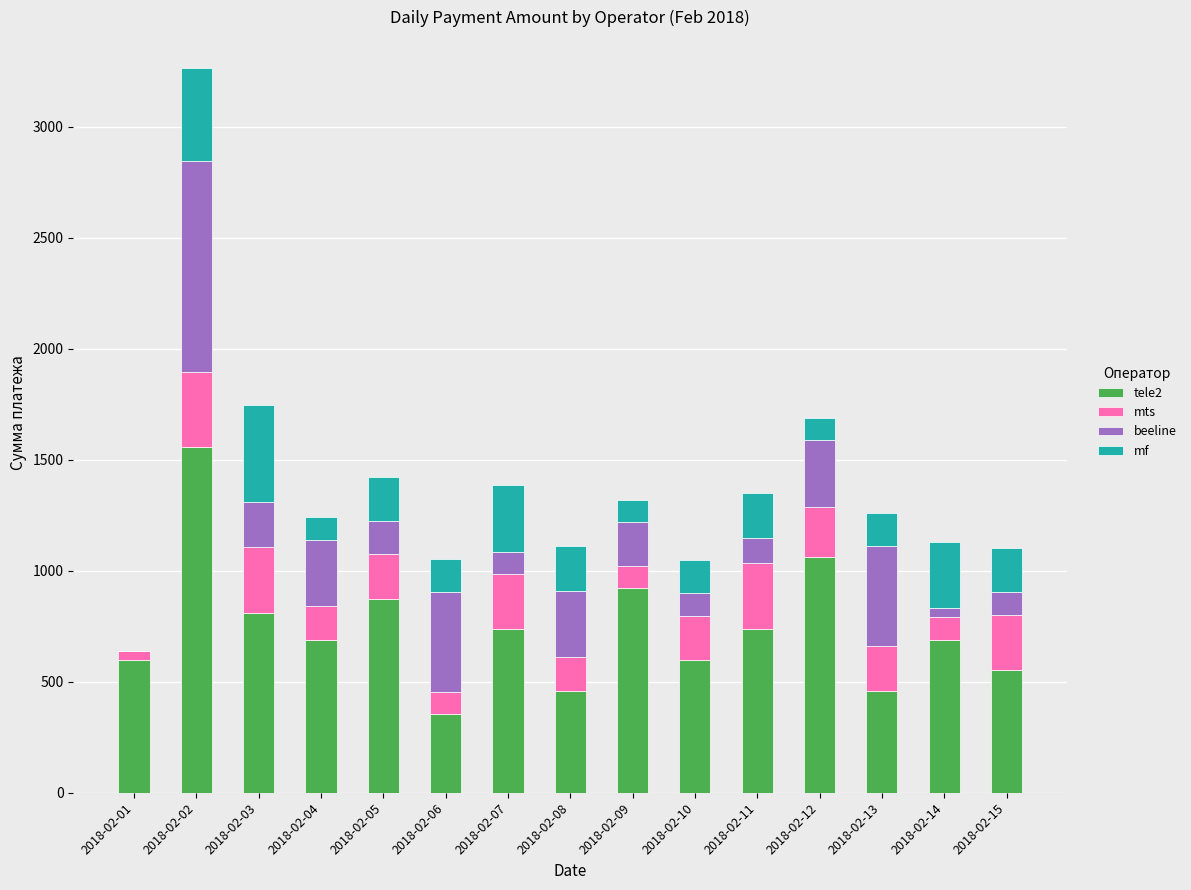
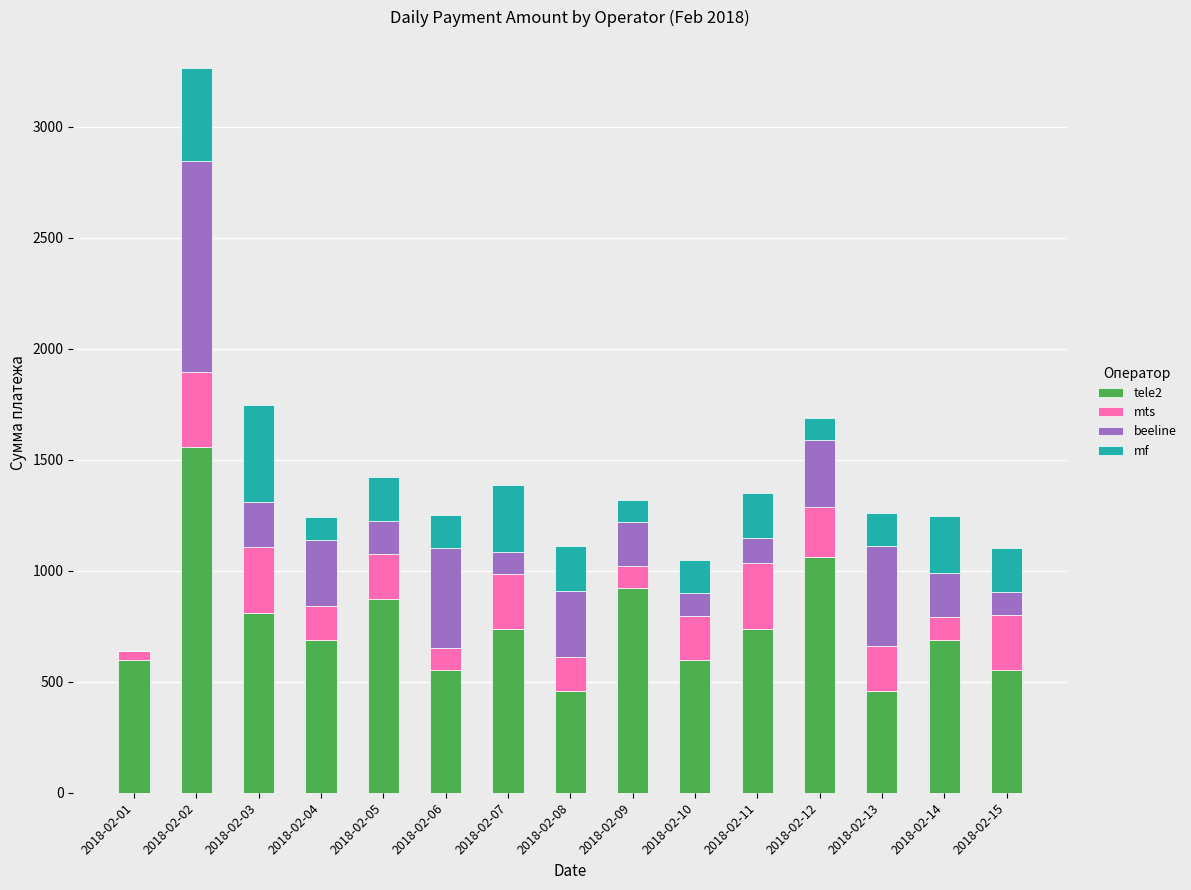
  {
    "tele2": {
      "2018-02-01": 600,
      "2018-02-02": 1560,
      "2018-02-03": 810,
      "2018-02-04": 690,
      "2018-02-05": 870,
-     "2018-02-06": 360,
+     "2018-02-06": 550,
      "2018-02-07": 740,
      "2018-02-08": 460,
      "2018-02-09": 920,
      "2018-02-10": 600,
      "2018-02-11": 740,
      "2018-02-12": 1060,
      "2018-02-13": 460,
      "2018-02-14": 690,
      "2018-02-15": 550
    },
    "mts": {
      "2018-02-01": 40,
      "2018-02-02": 340,
      "2018-02-03": 300,
      "2018-02-04": 150,
      "2018-02-05": 200,
      "2018-02-06": 100,
      "2018-02-07": 250,
      "2018-02-08": 150,
      "2018-02-09": 100,
      "2018-02-10": 200,
      "2018-02-11": 300,
      "2018-02-12": 230,
      "2018-02-13": 200,
      "2018-02-14": 100,
      "2018-02-15": 250
    },
    "beeline": {
      "2018-02-01": 0,
      "2018-02-02": 950,
      "2018-02-03": 200,
      "2018-02-04": 300,
      "2018-02-05": 150,
      "2018-02-06": 450,
      "2018-02-07": 100,
      "2018-02-08": 300,
      "2018-02-09": 200,
      "2018-02-10": 100,
      "2018-02-11": 110,
      "2018-02-12": 300,
      "2018-02-13": 450,
-     "2018-02-14": 40,
+     "2018-02-14": 200,
      "2018-02-15": 100
    },
    "mf": {
      "2018-02-01": 0,
      "2018-02-02": 420,
      "2018-02-03": 440,
      "2018-02-04": 100,
      "2018-02-05": 200,
      "2018-02-06": 150,
      "2018-02-07": 300,
      "2018-02-08": 200,
      "2018-02-09": 100,
      "2018-02-10": 150,
      "2018-02-11": 200,
      "2018-02-12": 100,
      "2018-02-13": 150,
-     "2018-02-14": 300,
+     "2018-02-14": 260,
      "2018-02-15": 200
    }
  }
